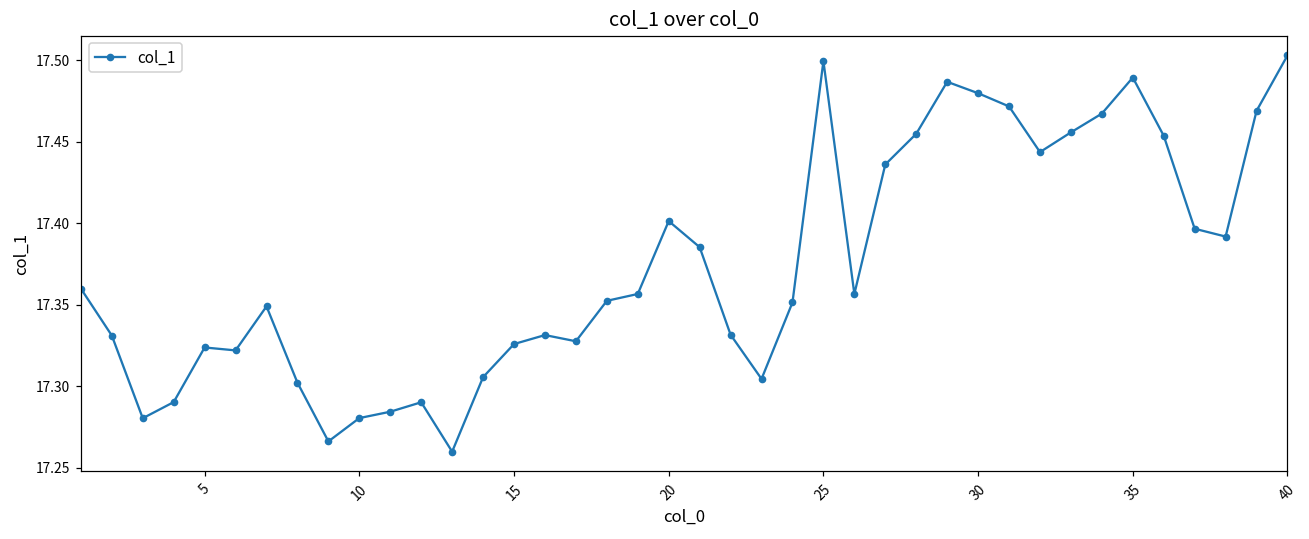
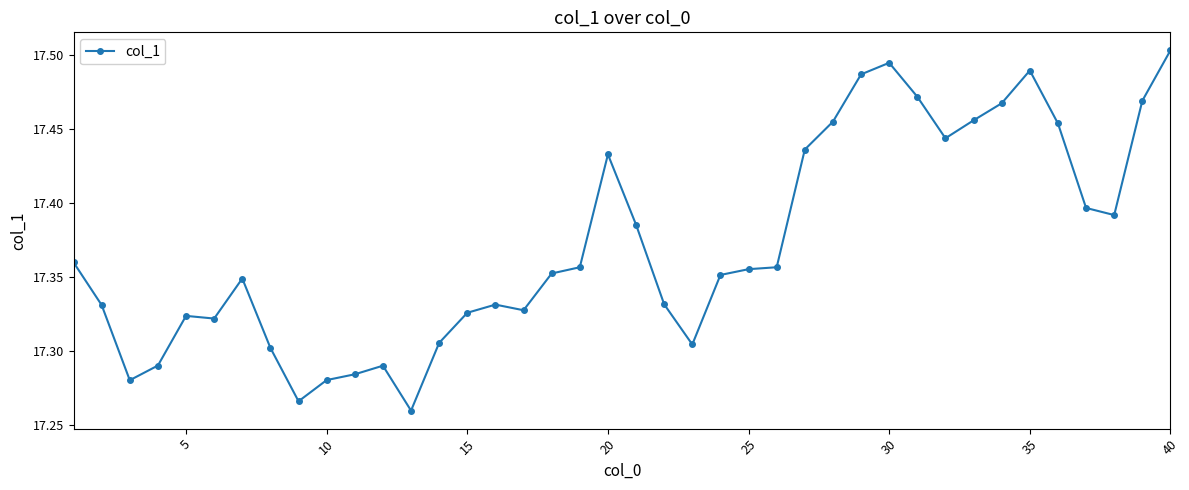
  {
    "5": 17.324,
    "10": 17.281,
    "15": 17.326,
-   "20": 17.401,
-   "25": 17.500,
-   "30": 17.480,
+   "20": 17.433,
+   "25": 17.355,
+   "30": 17.495,
    "35": 17.489,
    "40": 17.503
  }
